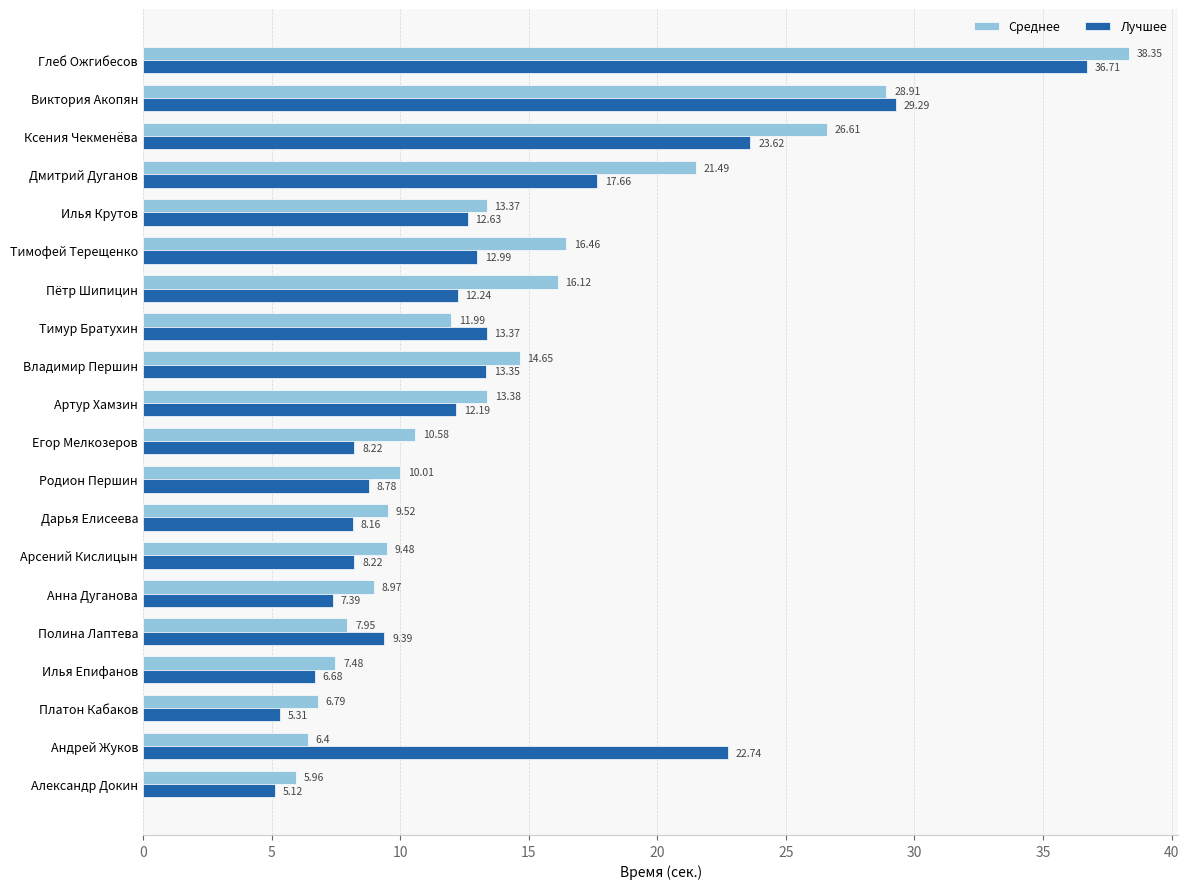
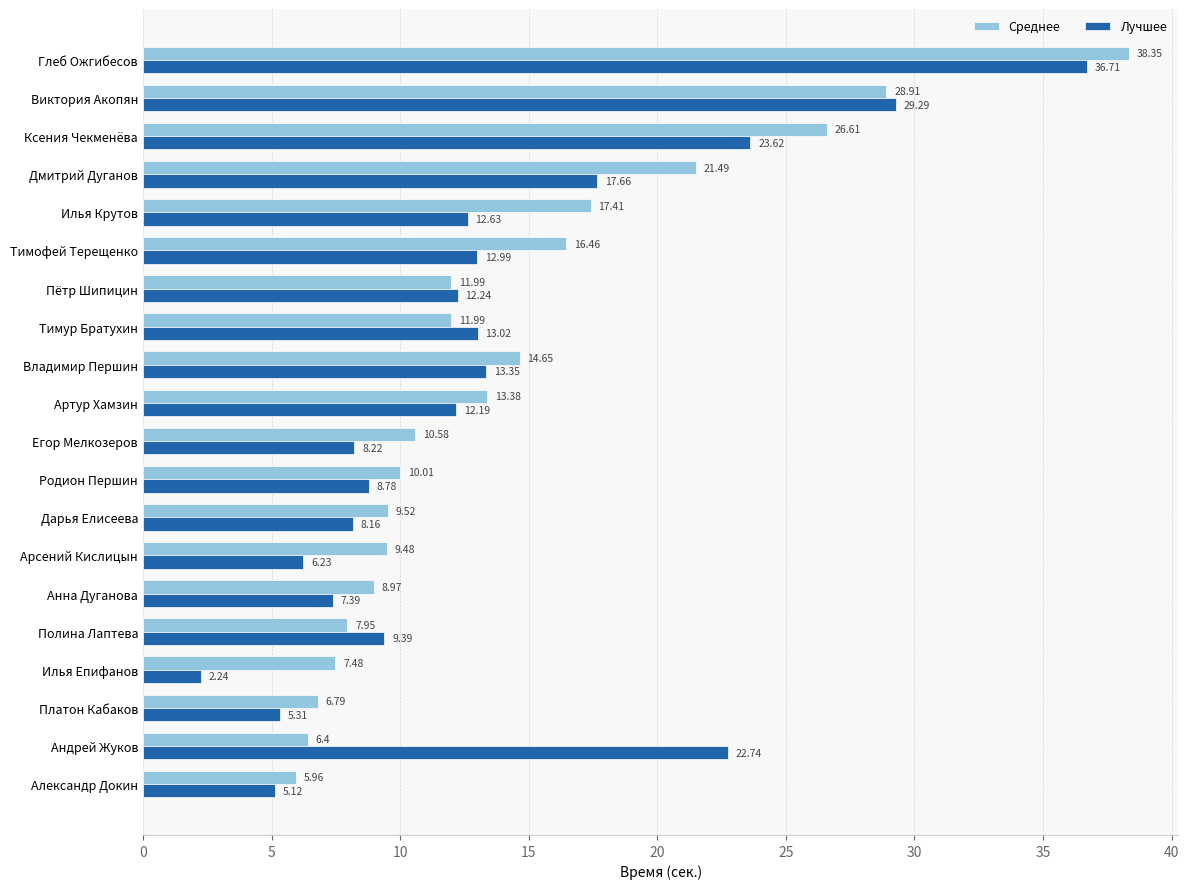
  {
    "Среднее": {
      "Глеб Ожгибесов": 38.35,
      "Виктория Акопян": 28.91,
      "Ксения Чекменëва": 26.61,
      "Дмитрий Дуганов": 21.49,
-     "Илья Крутов": 13.37,
+     "Илья Крутов": 17.41,
      "Тимофей Терещенко": 16.46,
-     "Пётр Шипицин": 16.12,
+     "Пётр Шипицин": 11.99,
      "Тимур Братухин": 11.99,
      "Владимир Першин": 14.65,
      "Артур Хамзин": 13.38,
      "Егор Мелкозеров": 10.58,
      "Родион Першин": 10.01,
      "Дарья Елисеева": 9.52,
      "Арсений Кислицын": 9.48,
      "Анна Дуганова": 8.97,
      "Полина Лаптева": 7.95,
      "Илья Епифанов": 7.48,
      "Платон Кабаков": 6.79,
      "Андрей Жуков": 6.4,
      "Александр Докин": 5.96
    },
    "Лучшее": {
      "Глеб Ожгибесов": 36.71,
      "Виктория Акопян": 29.29,
      "Ксения Чекменëва": 23.62,
      "Дмитрий Дуганов": 17.66,
      "Илья Крутов": 12.63,
      "Тимофей Терещенко": 12.99,
      "Пётр Шипицин": 12.24,
-     "Тимур Братухин": 13.37,
+     "Тимур Братухин": 13.02,
      "Владимир Першин": 13.35,
      "Артур Хамзин": 12.19,
      "Егор Мелкозеров": 8.22,
      "Родион Першин": 8.78,
      "Дарья Елисеева": 8.16,
-     "Арсений Кислицын": 8.22,
+     "Арсений Кислицын": 6.23,
      "Анна Дуганова": 7.39,
      "Полина Лаптева": 9.39,
-     "Илья Епифанов": 6.68,
+     "Илья Епифанов": 2.24,
      "Платон Кабаков": 5.31,
      "Андрей Жуков": 22.74,
      "Александр Докин": 5.12
    }
  }
